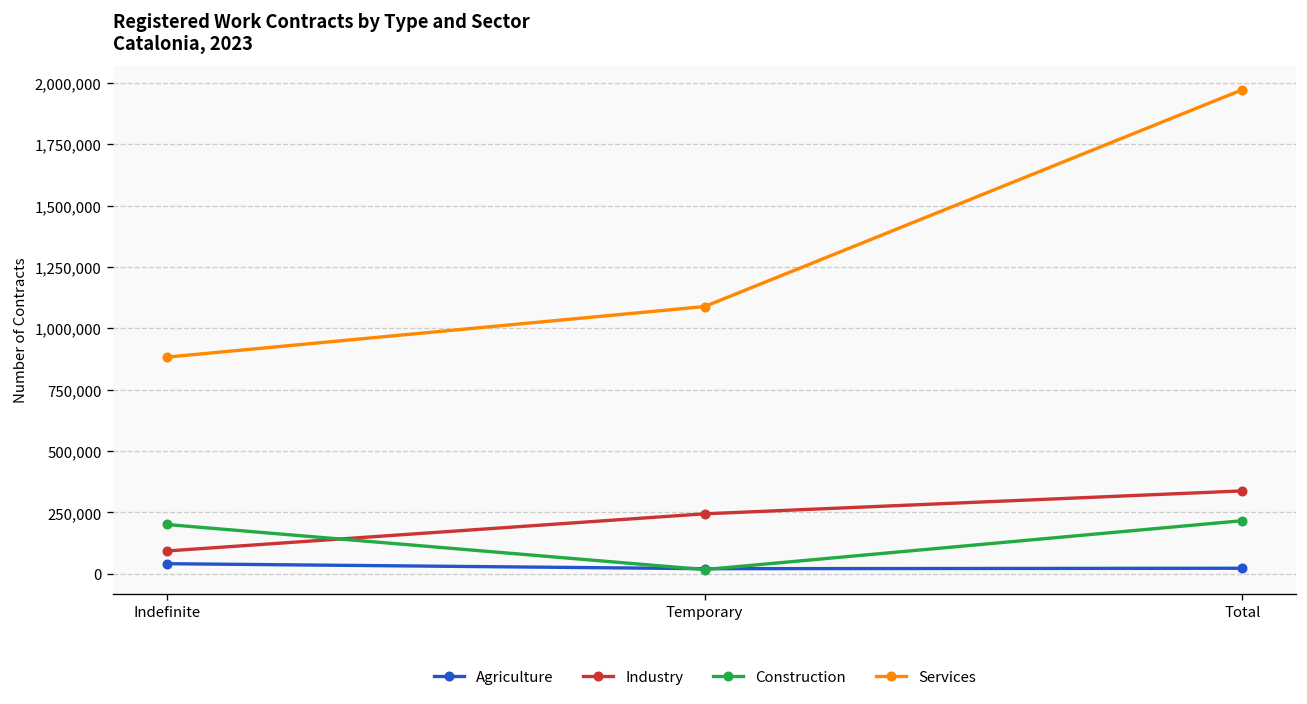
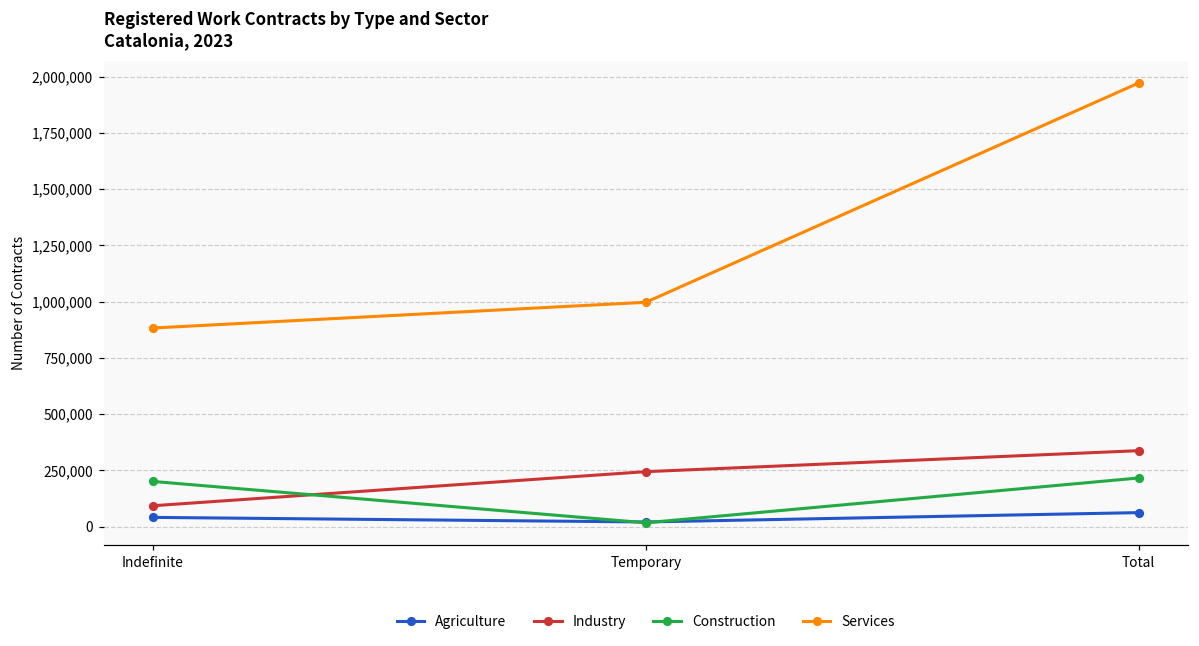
  {
    "Agriculture": {
      "Indefinite": "40,000",
-     "Total": "20,000"
+     "Total": "60,000"
    },
    "Industry": {
      "Indefinite": "90,000",
      "Temporary": "240,000",
      "Total": "340,000"
    },
    "Construction": {
      "Indefinite": "200,000",
      "Total": "220,000"
    },
    "Services": {
      "Indefinite": "880,000",
-     "Temporary": "1,090,000",
+     "Temporary": "1,000,000",
      "Total": "1,970,000"
    }
  }
